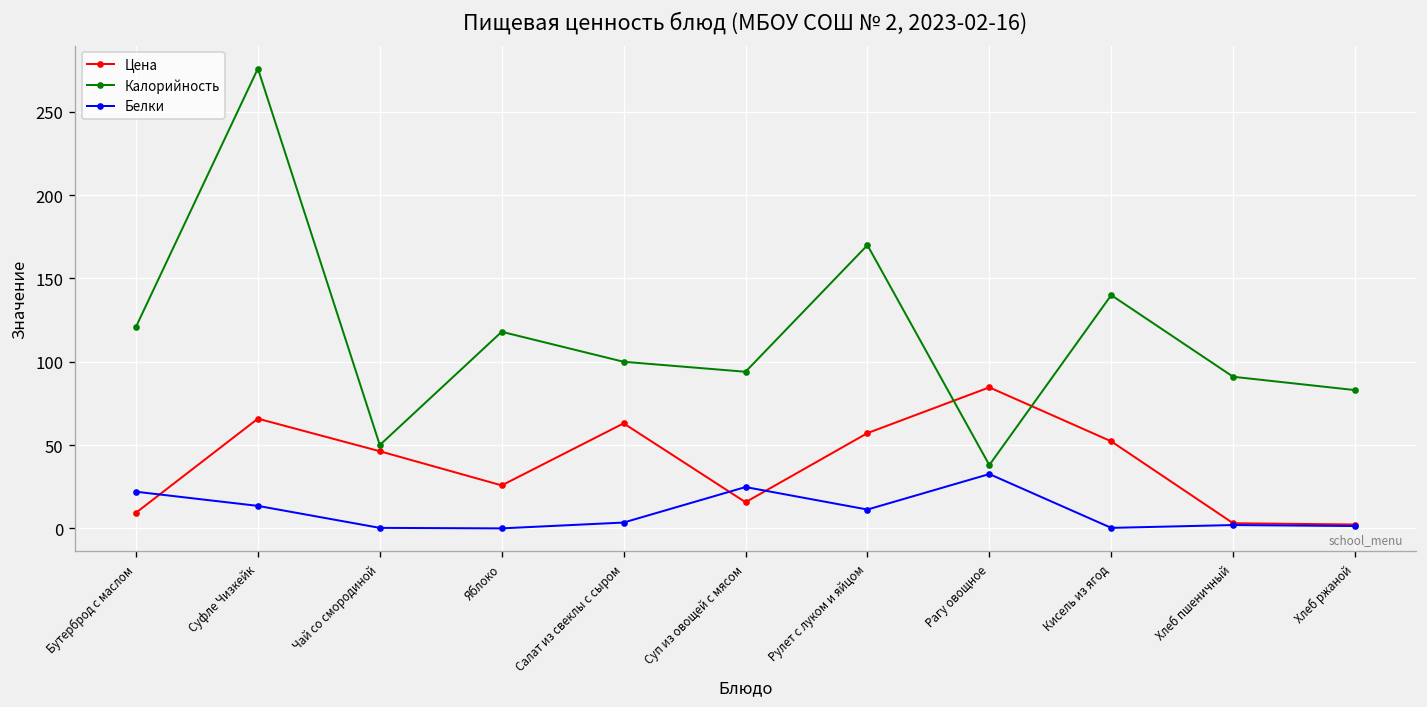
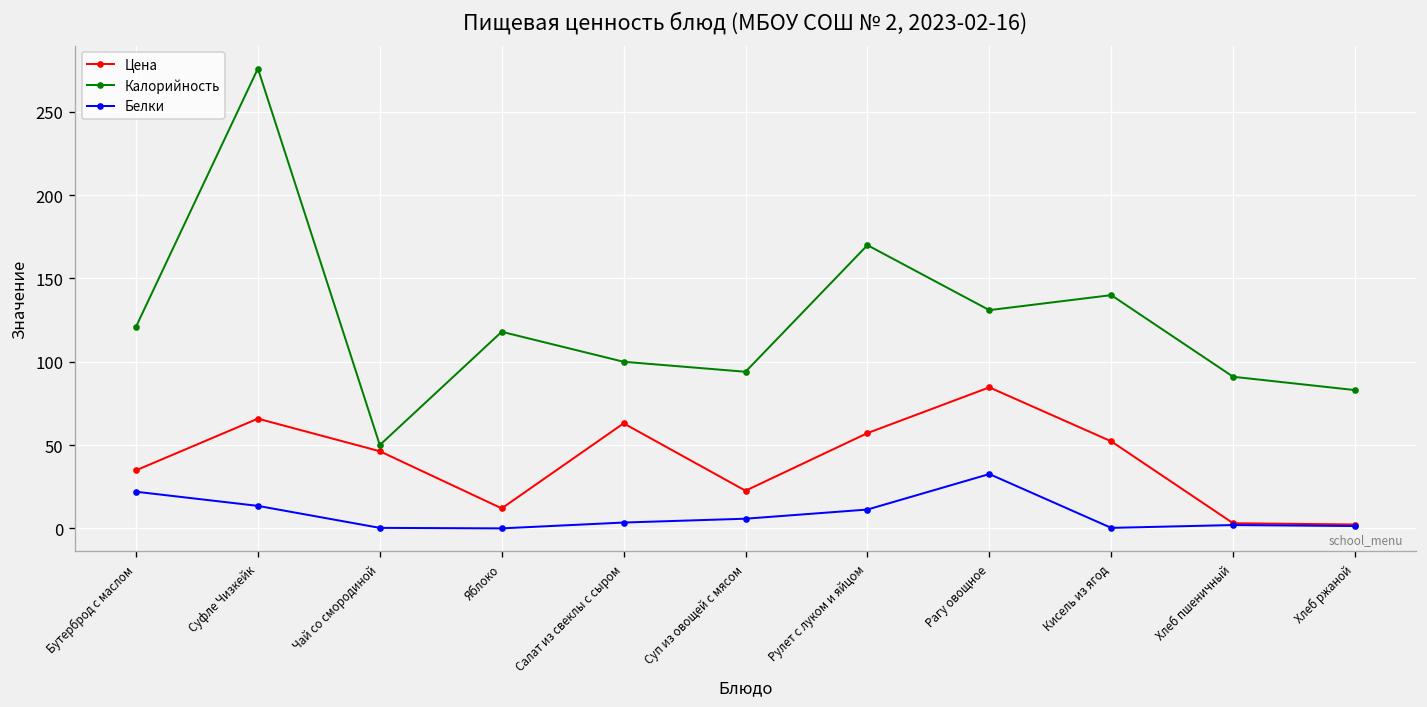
  {
    "Цена": {
-     "Бутерброд с маслом": 9,
+     "Бутерброд с маслом": 35,
      "Суфле Чизкейк": 66,
      "Чай со смородиной": 46,
-     "Яблоко": 26,
+     "Яблоко": 12,
      "Салат из свеклы с сыром": 63,
-     "Суп из овощей с мясом": 16,
+     "Суп из овощей с мясом": 23,
      "Рулет с луком и яйцом": 57,
      "Рагу овощное": 85,
      "Кисель из ягод": 52
    },
    "Калорийность": {
      "Бутерброд с маслом": 121,
      "Суфле Чизкейк": 276,
      "Чай со смородиной": 50,
      "Яблоко": 118,
      "Салат из свеклы с сыром": 100,
      "Суп из овощей с мясом": 94,
      "Рулет с луком и яйцом": 170,
-     "Рагу овощное": 38,
+     "Рагу овощное": 131,
      "Кисель из ягод": 140,
      "Хлеб пшеничный": 91,
      "Хлеб ржаной": 83
    },
    "Белки": {
      "Бутерброд с маслом": 22,
      "Суфле Чизкейк": 14,
      "Чай со смородиной": 0,
      "Яблоко": 0,
      "Салат из свеклы с сыром": 4,
-     "Суп из овощей с мясом": 25,
+     "Суп из овощей с мясом": 6,
      "Рулет с луком и яйцом": 11,
      "Рагу овощное": 33,
      "Кисель из ягод": 0
    }
  }
